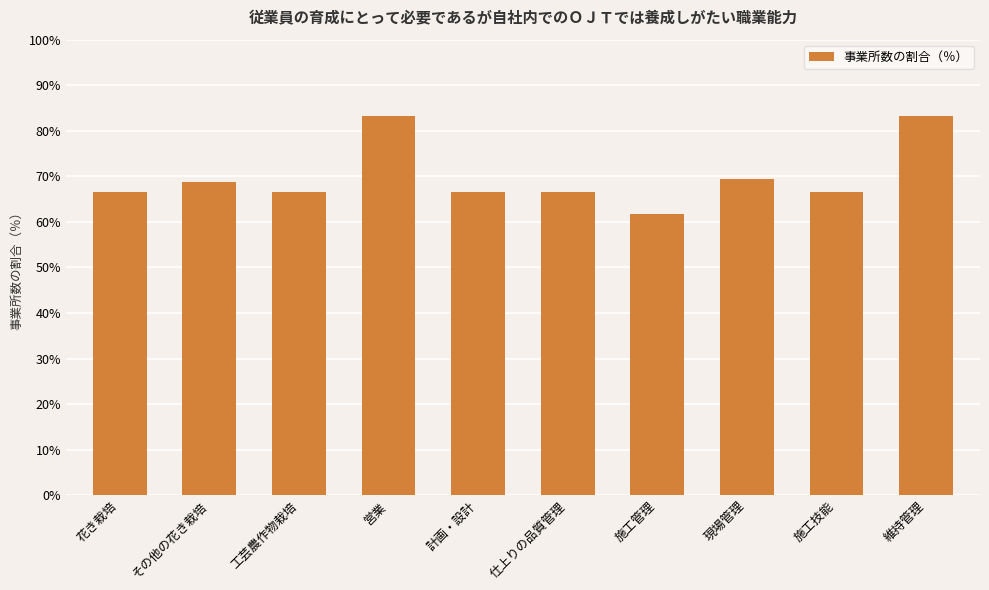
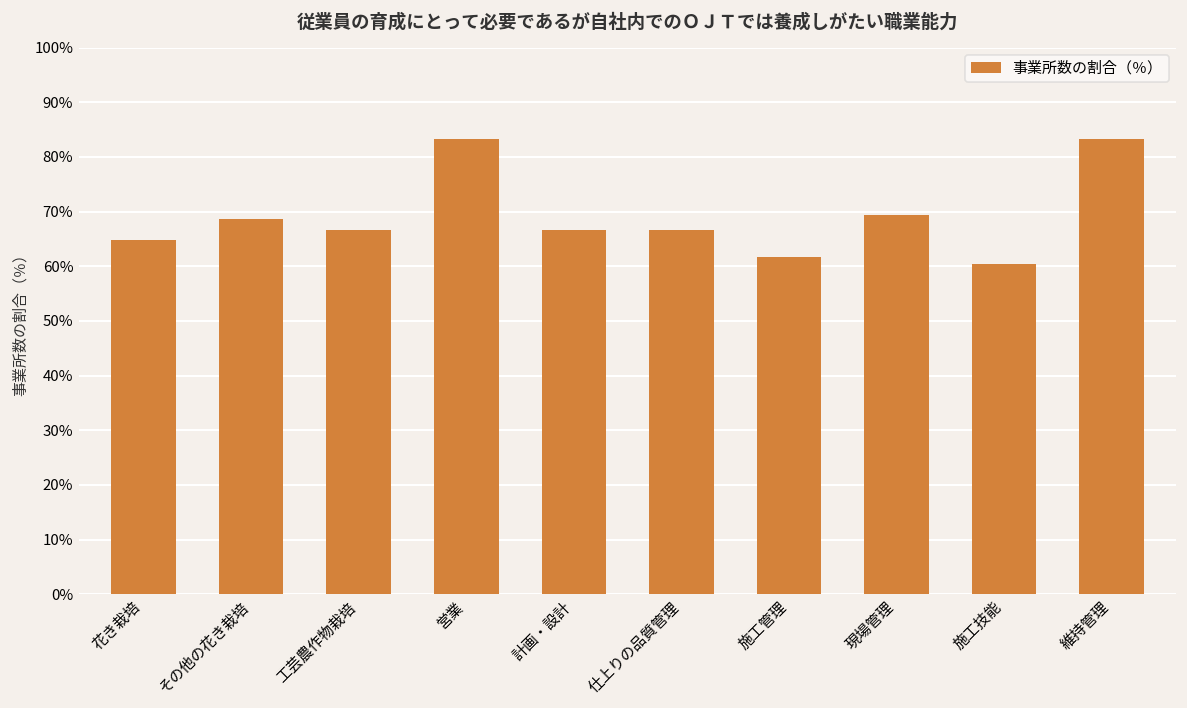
  {
-   "花き栽培": "67%",
+   "花き栽培": "65%",
    "その他の花き栽培": "69%",
    "工芸農作物栽培": "67%",
    "営業": "83%",
    "計画・設計": "67%",
    "仕上りの品質管理": "67%",
    "施工管理": "62%",
    "現場管理": "69%",
-   "施工技能": "67%",
+   "施工技能": "61%",
    "維持管理": "83%"
  }
